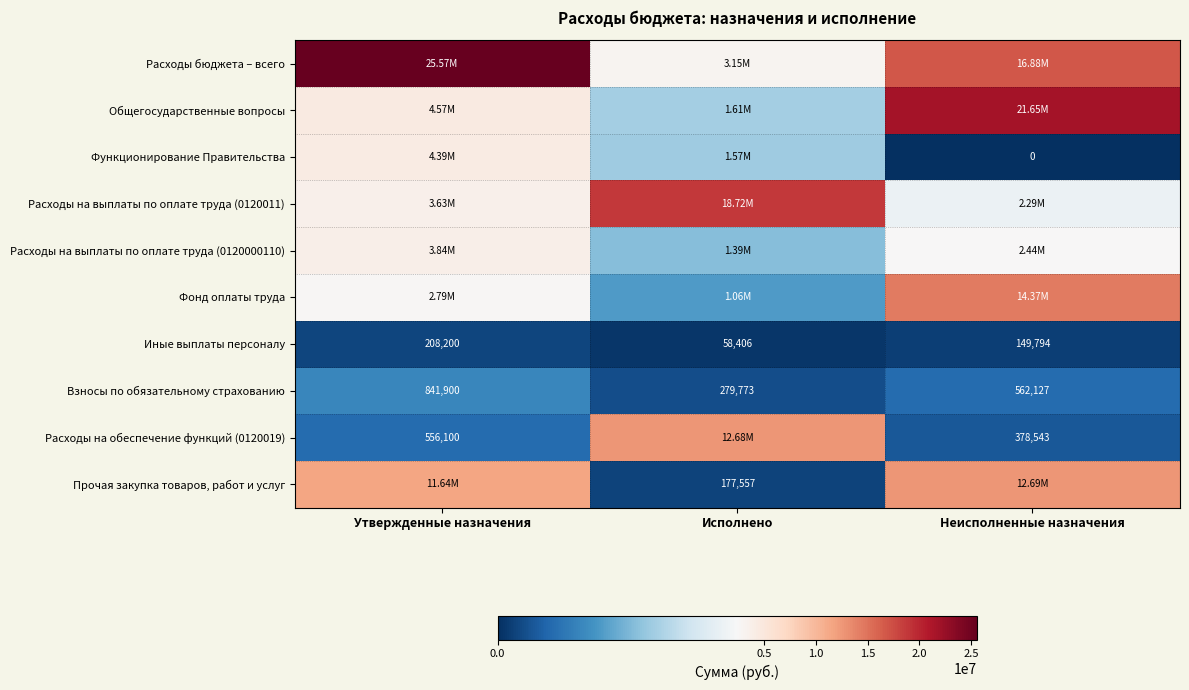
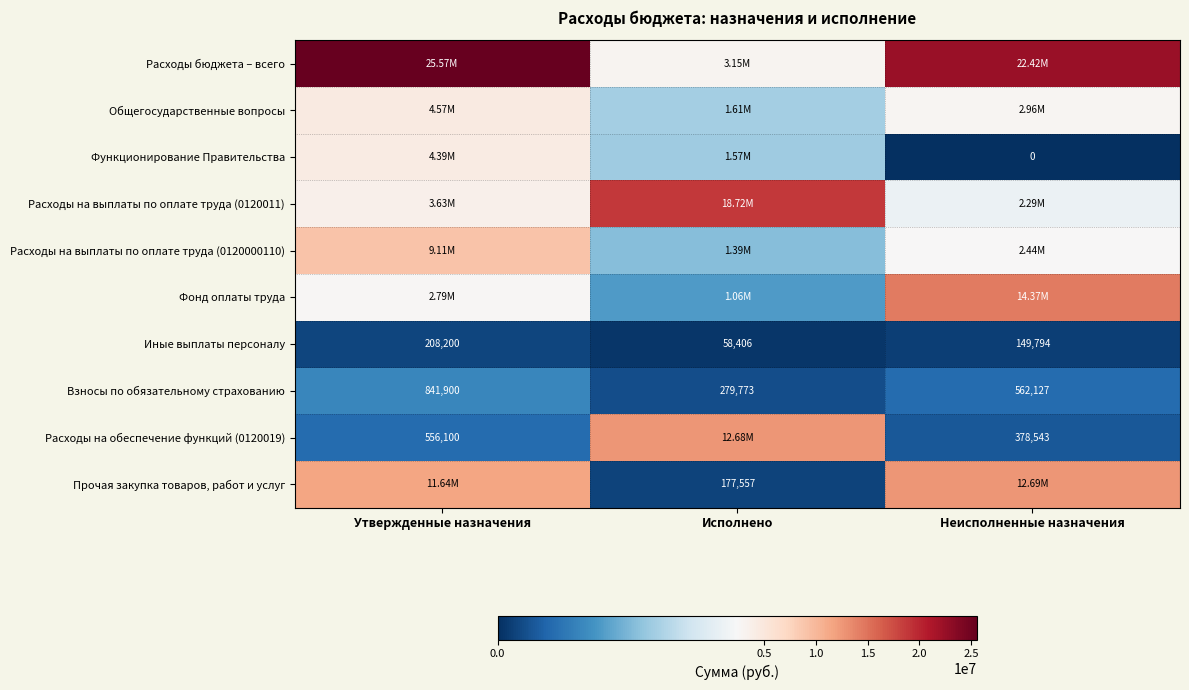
  {
    "Расходы бюджета – всего": {
      "Утвержденные назначения": "25.57M",
      "Исполнено": "3.15M",
-     "Неисполненные назначения": "16.88M"
+     "Неисполненные назначения": "22.42M"
    },
    "Общегосударственные вопросы": {
      "Утвержденные назначения": "4.57M",
      "Исполнено": "1.61M",
-     "Неисполненные назначения": "21.65M"
+     "Неисполненные назначения": "2.96M"
    },
    "Функционирование Правительства": {
      "Утвержденные назначения": "4.39M",
      "Исполнено": "1.57M",
      "Неисполненные назначения": "0"
    },
    "Расходы на выплаты по оплате труда (0120011)": {
      "Утвержденные назначения": "3.63M",
      "Исполнено": "18.72M",
      "Неисполненные назначения": "2.29M"
    },
    "Расходы на выплаты по оплате труда (0120000110)": {
-     "Утвержденные назначения": "3.84M",
+     "Утвержденные назначения": "9.11M",
      "Исполнено": "1.39M",
      "Неисполненные назначения": "2.44M"
    },
    "Фонд оплаты труда": {
      "Утвержденные назначения": "2.79M",
      "Исполнено": "1.06M",
      "Неисполненные назначения": "14.37M"
    },
    "Иные выплаты персоналу": {
      "Утвержденные назначения": "208,200",
      "Исполнено": "58,406",
      "Неисполненные назначения": "149,794"
    },
    "Взносы по обязательному страхованию": {
      "Утвержденные назначения": "841,900",
      "Исполнено": "279,773",
      "Неисполненные назначения": "562,127"
    },
    "Расходы на обеспечение функций (0120019)": {
      "Утвержденные назначения": "556,100",
      "Исполнено": "12.68M",
      "Неисполненные назначения": "378,543"
    },
    "Прочая закупка товаров, работ и услуг": {
      "Утвержденные назначения": "11.64M",
      "Исполнено": "177,557",
      "Неисполненные назначения": "12.69M"
    }
  }
